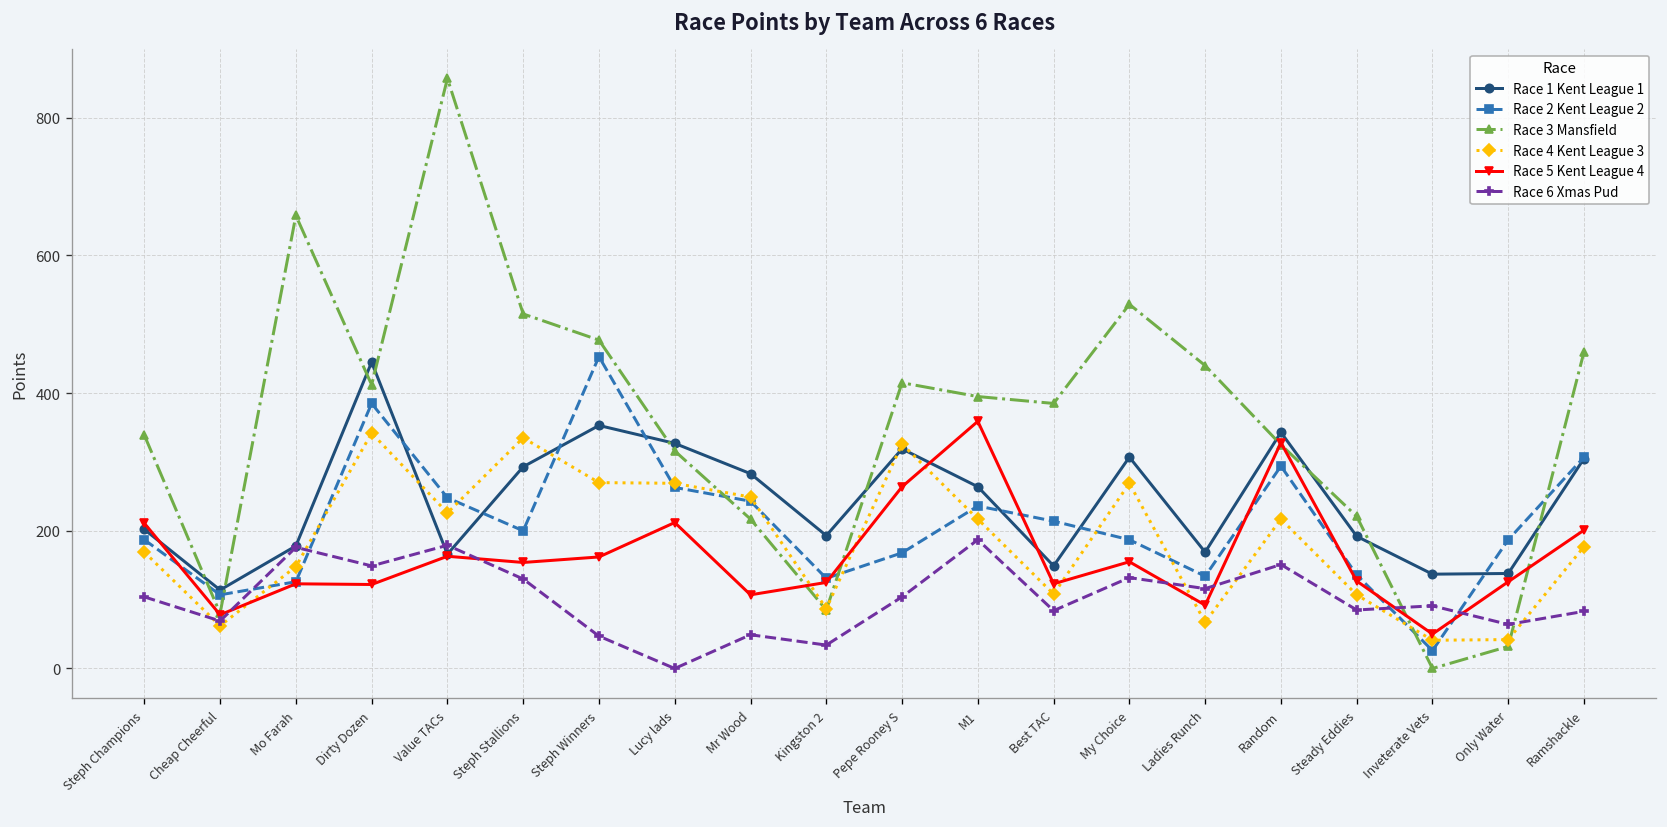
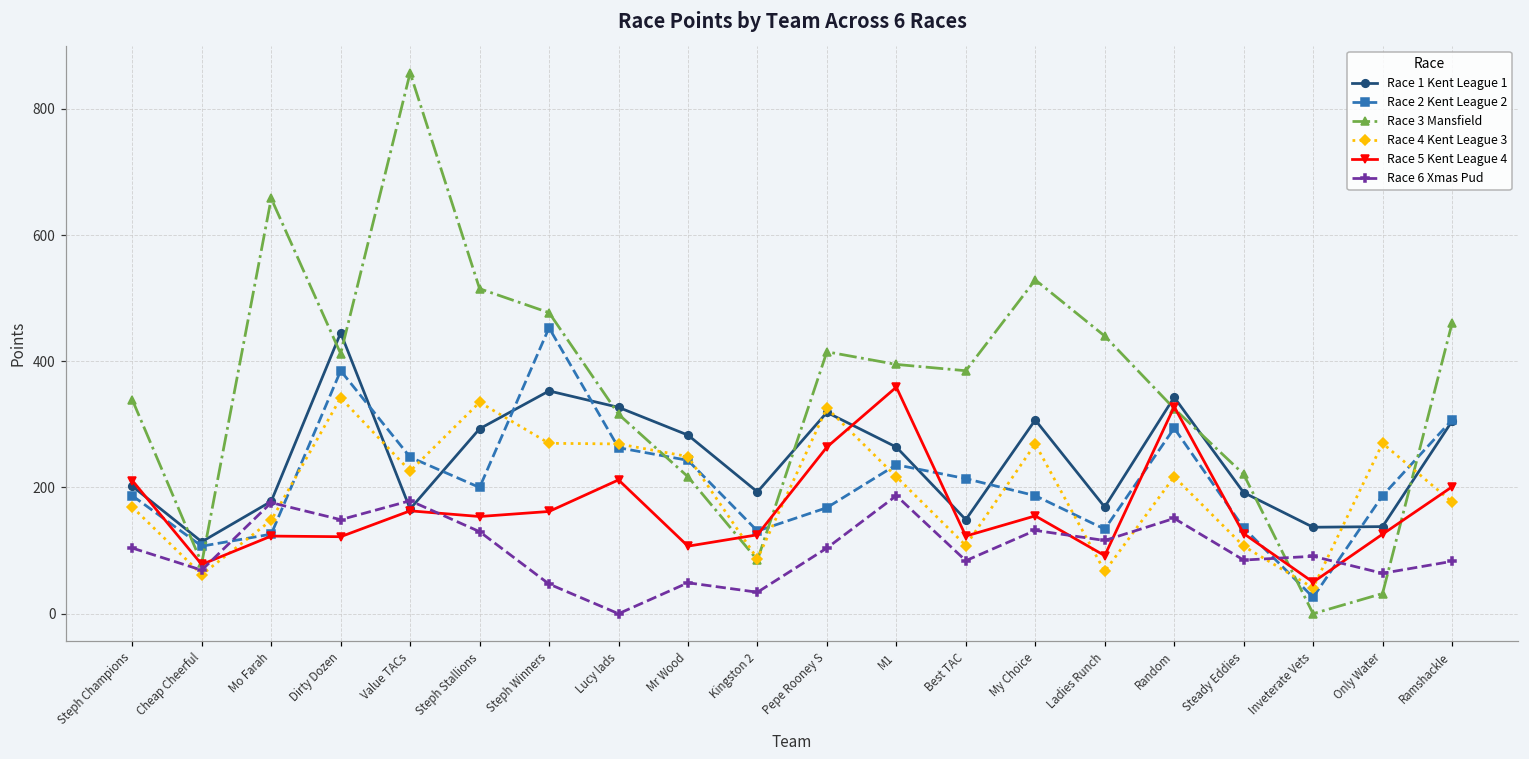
  {
    "Race 1 Kent League 1": {
      "Steph Champions": 200,
      "Cheap Cheerful": 110,
      "Dirty Dozen": 450,
      "Steph Stallions": 290,
      "Steph Winners": 350,
      "Lucy lads": 330,
      "Mr Wood": 280,
      "Kingston 2": 190,
      "Pepe Rooney S": 320,
      "M1": 260,
      "Best TAC": 150,
      "My Choice": 310,
      "Ladies Runch": 170,
      "Random": 340,
      "Steady Eddies": 190,
      "Inveterate Vets": 140,
      "Only Water": 140
    },
    "Race 2 Kent League 2": {
      "Steph Champions": 190,
      "Cheap Cheerful": 110,
      "Dirty Dozen": 390,
      "Value TACs": 250,
      "Steph Stallions": 200,
      "Steph Winners": 450,
      "Lucy lads": 260,
      "Mr Wood": 240,
      "Kingston 2": 130,
      "Pepe Rooney S": 170,
      "M1": 240,
      "Best TAC": 210,
      "My Choice": 190,
      "Ladies Runch": 130,
      "Random": 290,
      "Steady Eddies": 140,
      "Inveterate Vets": 30,
      "Only Water": 190
    },
    "Race 3 Mansfield": {
      "Steph Champions": 340,
      "Mo Farah": 660,
      "Dirty Dozen": 410,
      "Value TACs": 860,
      "Steph Stallions": 520,
      "Steph Winners": 480,
      "Lucy lads": 320,
      "Mr Wood": 220,
      "Pepe Rooney S": 420,
      "M1": 400,
      "Best TAC": 390,
      "My Choice": 530,
      "Ladies Runch": 440,
      "Steady Eddies": 220,
      "Inveterate Vets": 0,
      "Only Water": 30,
      "Ramshackle": 460
    },
    "Race 4 Kent League 3": {
      "Steph Champions": 170,
      "Cheap Cheerful": 60,
      "Mo Farah": 150,
      "Dirty Dozen": 340,
      "Value TACs": 230,
      "Steph Stallions": 340,
      "Steph Winners": 270,
      "Lucy lads": 270,
      "Mr Wood": 250,
      "Pepe Rooney S": 330,
      "M1": 220,
      "Best TAC": 110,
      "My Choice": 270,
      "Ladies Runch": 70,
      "Random": 220,
      "Steady Eddies": 110,
      "Inveterate Vets": 40,
-     "Only Water": 40,
+     "Only Water": 270,
      "Ramshackle": 180
    },
    "Race 5 Kent League 4": {
      "Steph Champions": 210,
      "Dirty Dozen": 120,
      "Steph Stallions": 150,
      "Steph Winners": 160,
      "Lucy lads": 210,
      "Mr Wood": 110,
      "Kingston 2": 130,
      "Pepe Rooney S": 260,
      "M1": 360,
      "Best TAC": 120,
      "My Choice": 160,
      "Ladies Runch": 90,
      "Steady Eddies": 130,
      "Inveterate Vets": 50,
      "Only Water": 130,
      "Ramshackle": 200
    },
    "Race 6 Xmas Pud": {
      "Steph Champions": 100,
      "Cheap Cheerful": 70,
      "Dirty Dozen": 150,
      "Value TACs": 180,
      "Steph Stallions": 130,
      "Steph Winners": 50,
      "Lucy lads": 0,
      "Mr Wood": 50,
      "Kingston 2": 30,
      "Pepe Rooney S": 100,
      "M1": 190,
      "Best TAC": 80,
      "My Choice": 130,
      "Ladies Runch": 120,
      "Random": 150,
      "Steady Eddies": 90,
      "Inveterate Vets": 90,
      "Only Water": 60,
      "Ramshackle": 80
    }
  }
